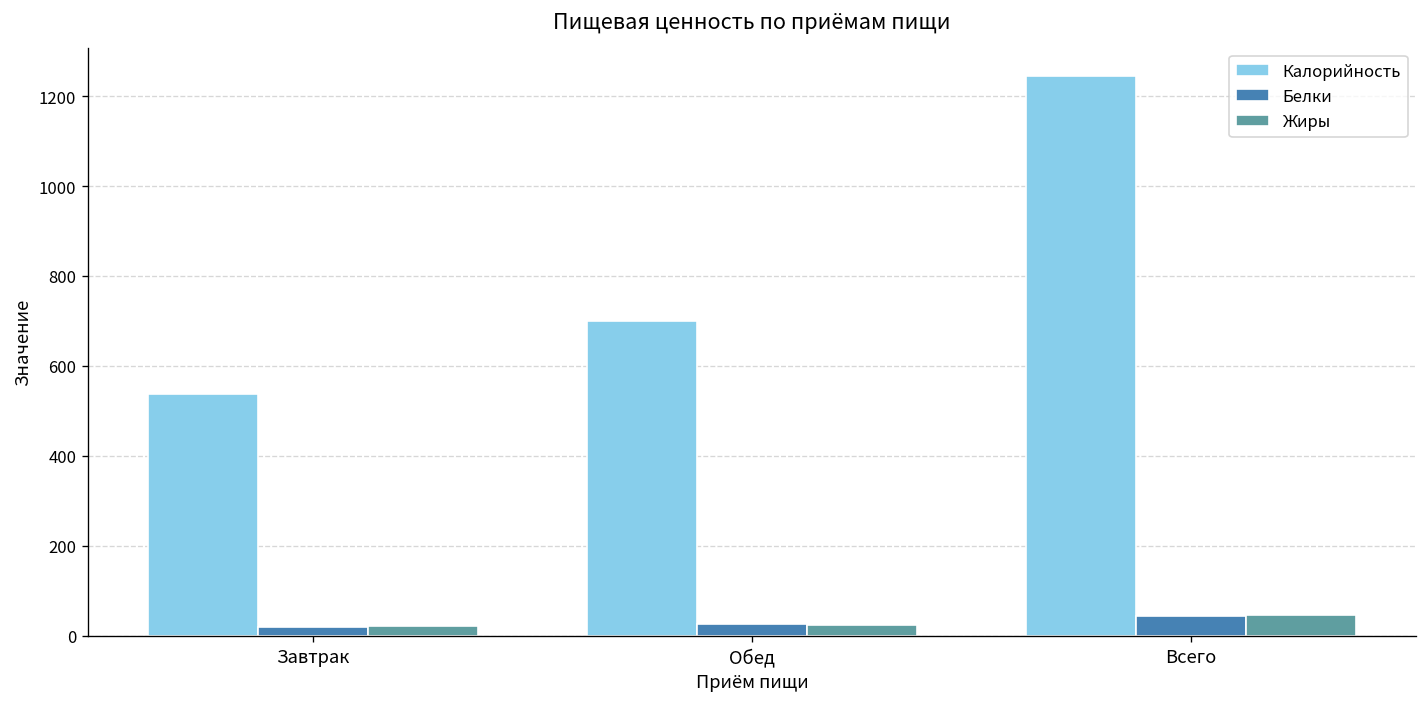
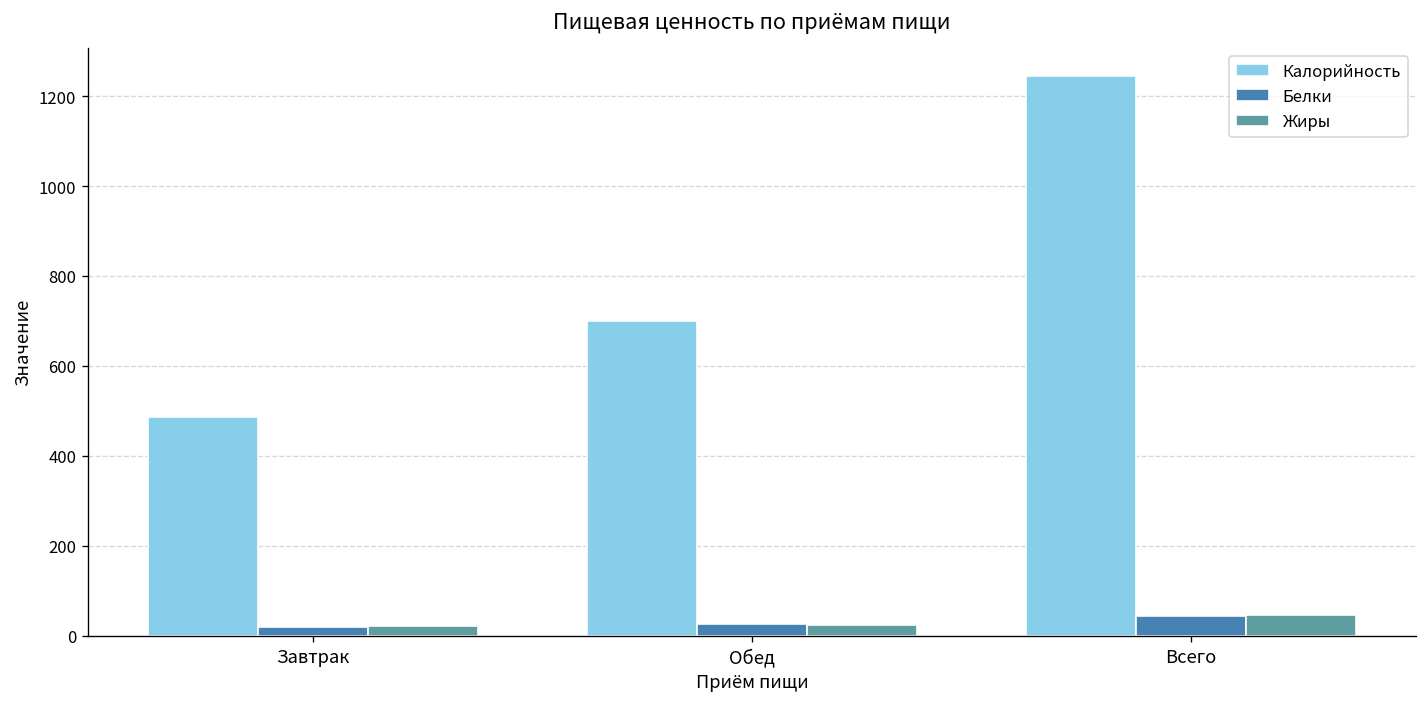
  {
    "Калорийность": {
-     "Завтрак": 540,
+     "Завтрак": 490,
      "Обед": 700,
      "Всего": 1250
    }
  }
